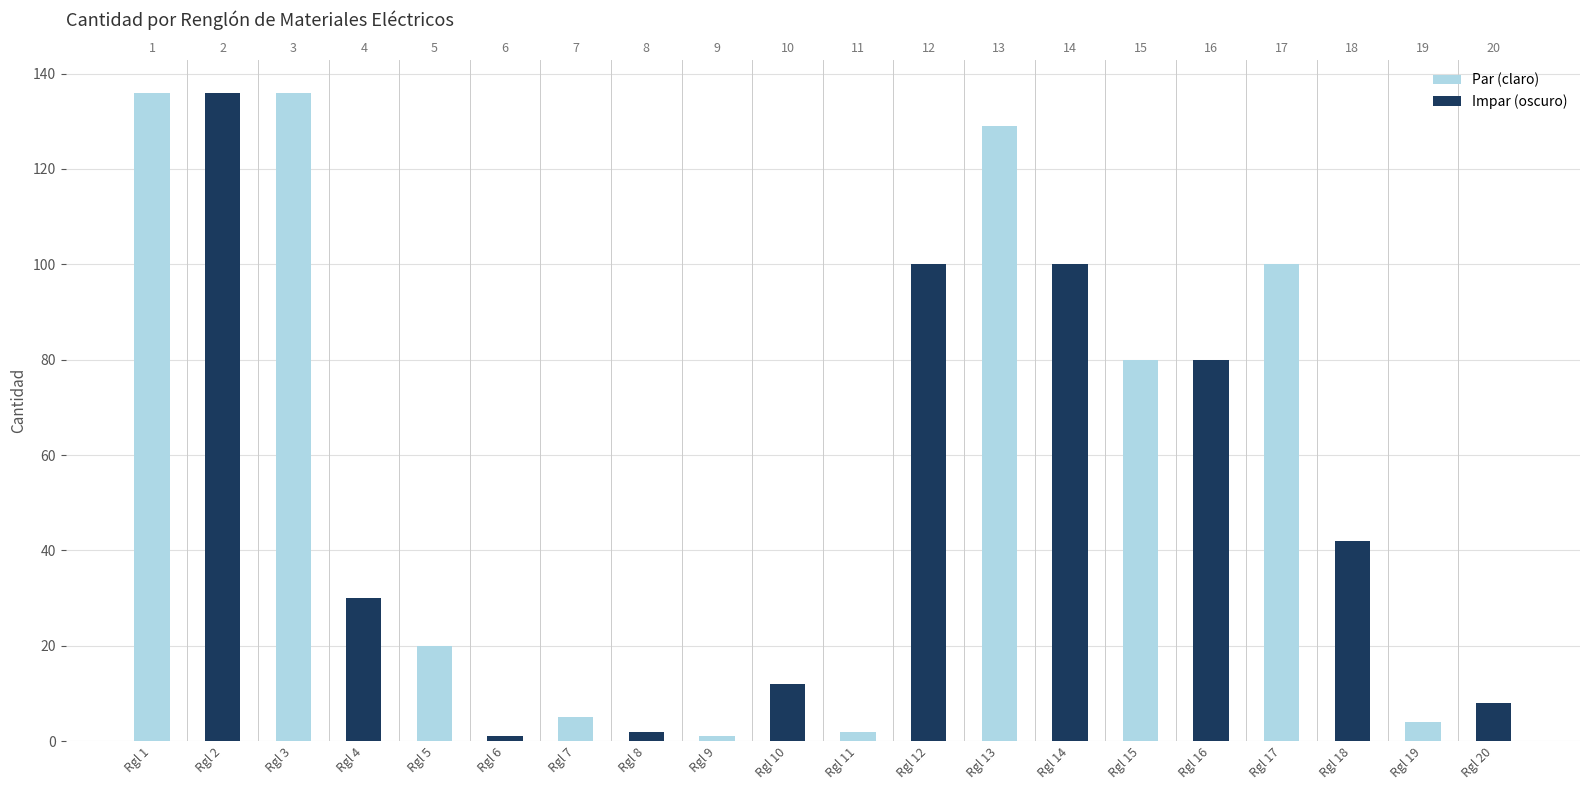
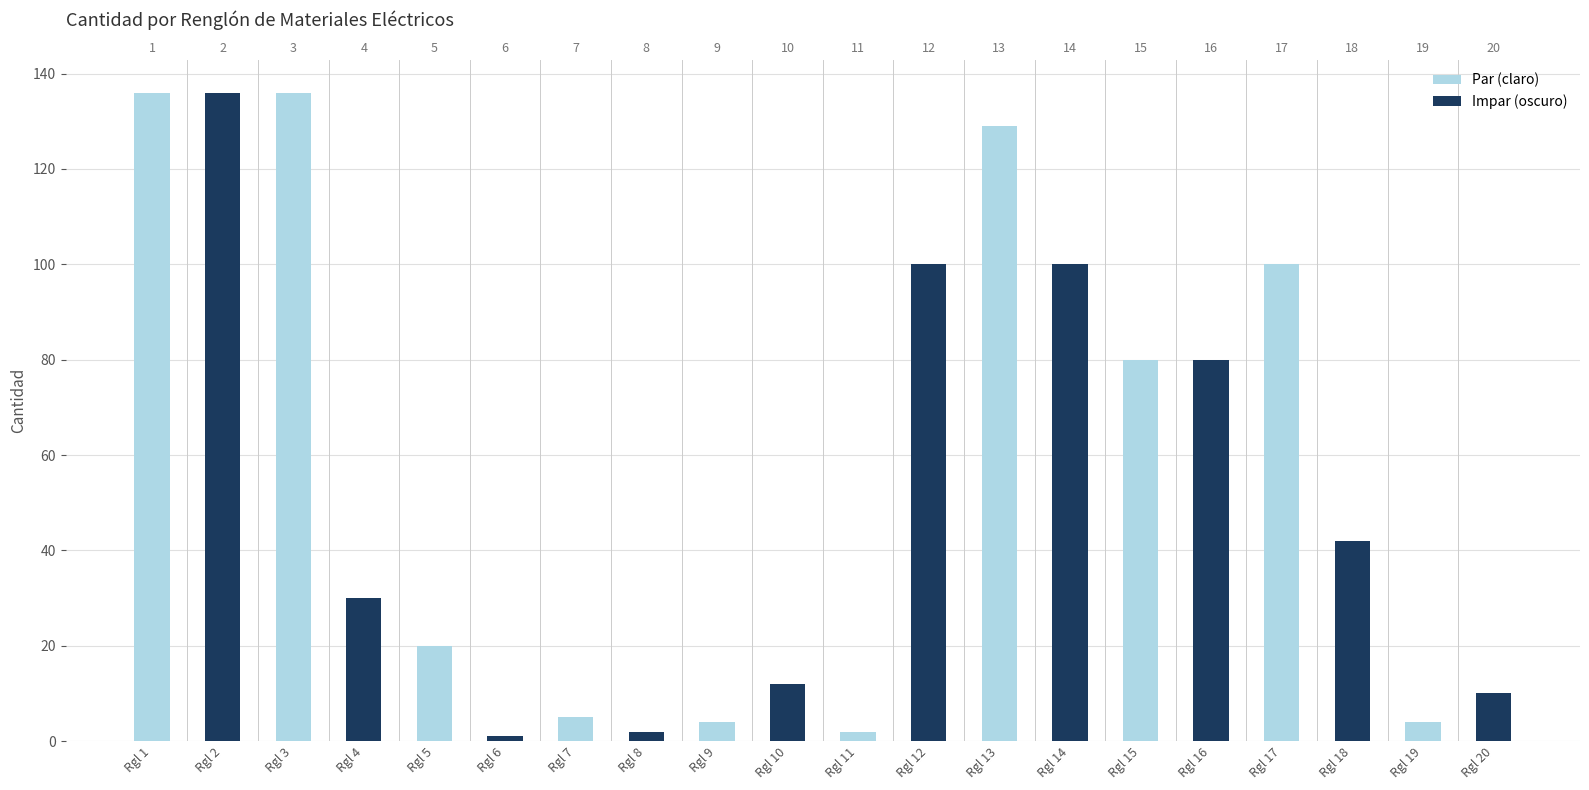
  {
    "Rgl 1": 136,
    "Rgl 2": 136,
    "Rgl 3": 136,
    "Rgl 4": 30,
    "Rgl 5": 20,
    "Rgl 6": 1,
    "Rgl 7": 5,
    "Rgl 8": 2,
-   "Rgl 9": 1,
+   "Rgl 9": 4,
    "Rgl 10": 12,
    "Rgl 11": 2,
    "Rgl 12": 100,
    "Rgl 13": 129,
    "Rgl 14": 100,
    "Rgl 15": 80,
    "Rgl 16": 80,
    "Rgl 17": 100,
    "Rgl 18": 42,
    "Rgl 19": 4,
-   "Rgl 20": 8
+   "Rgl 20": 10
  }
